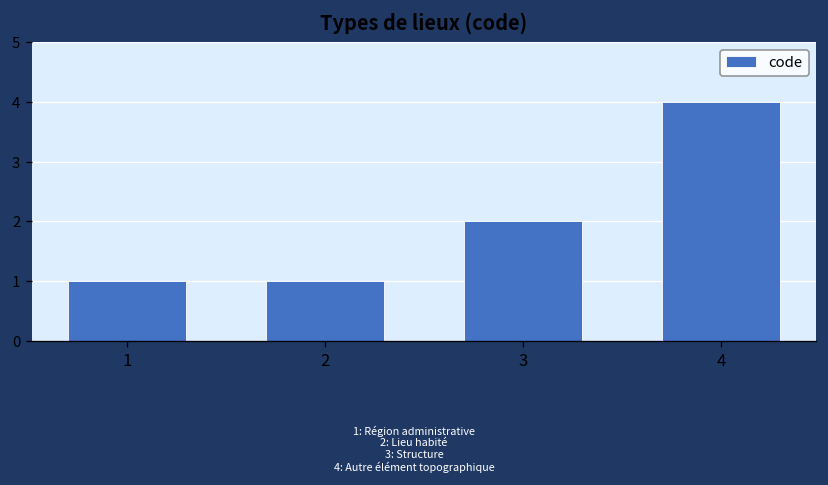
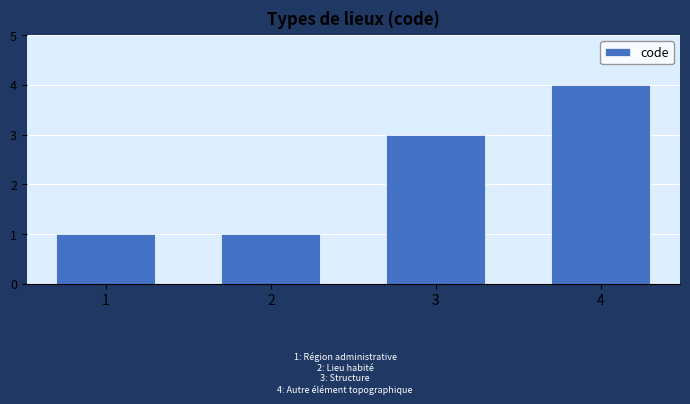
  {
    "1": 1,
    "2": 1,
-   "3": 2,
+   "3": 3,
    "4": 4
  }
